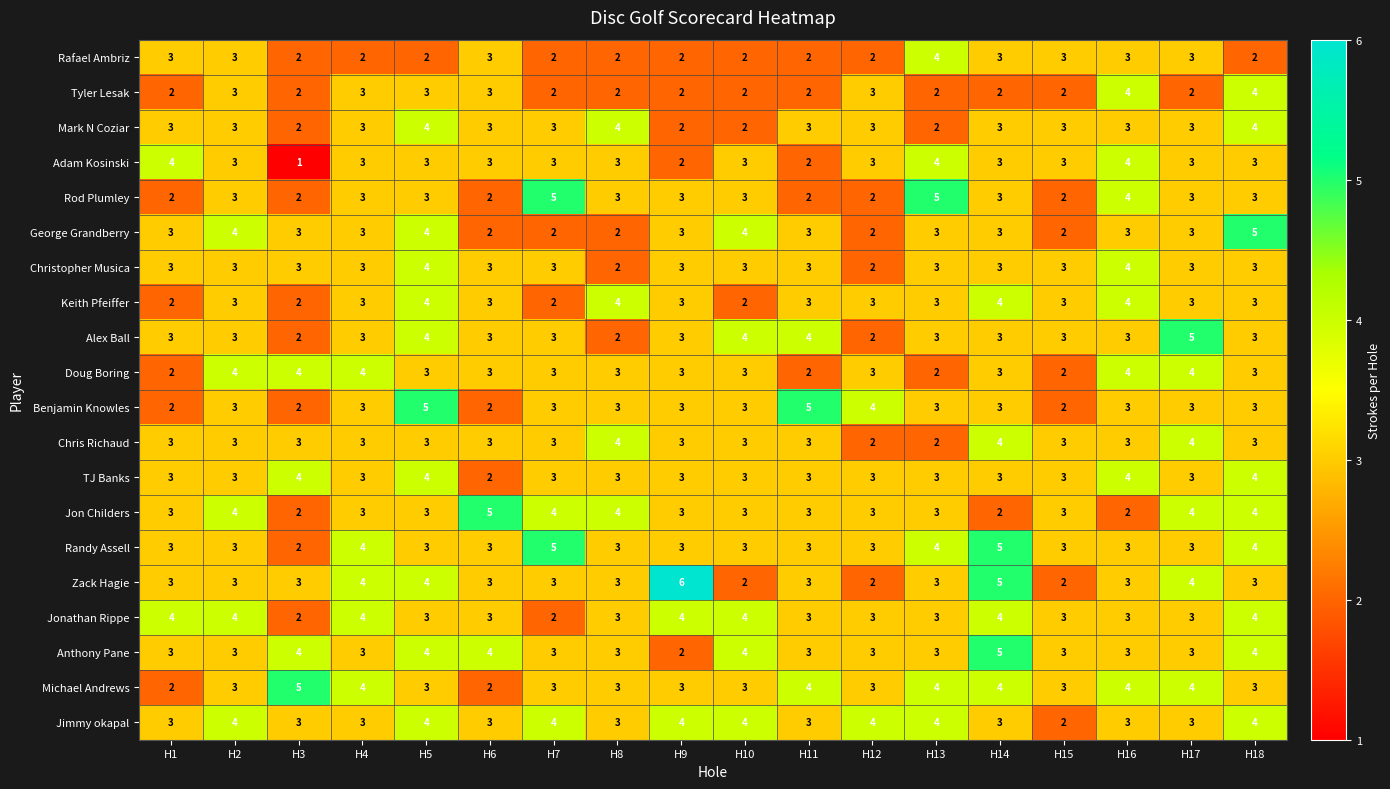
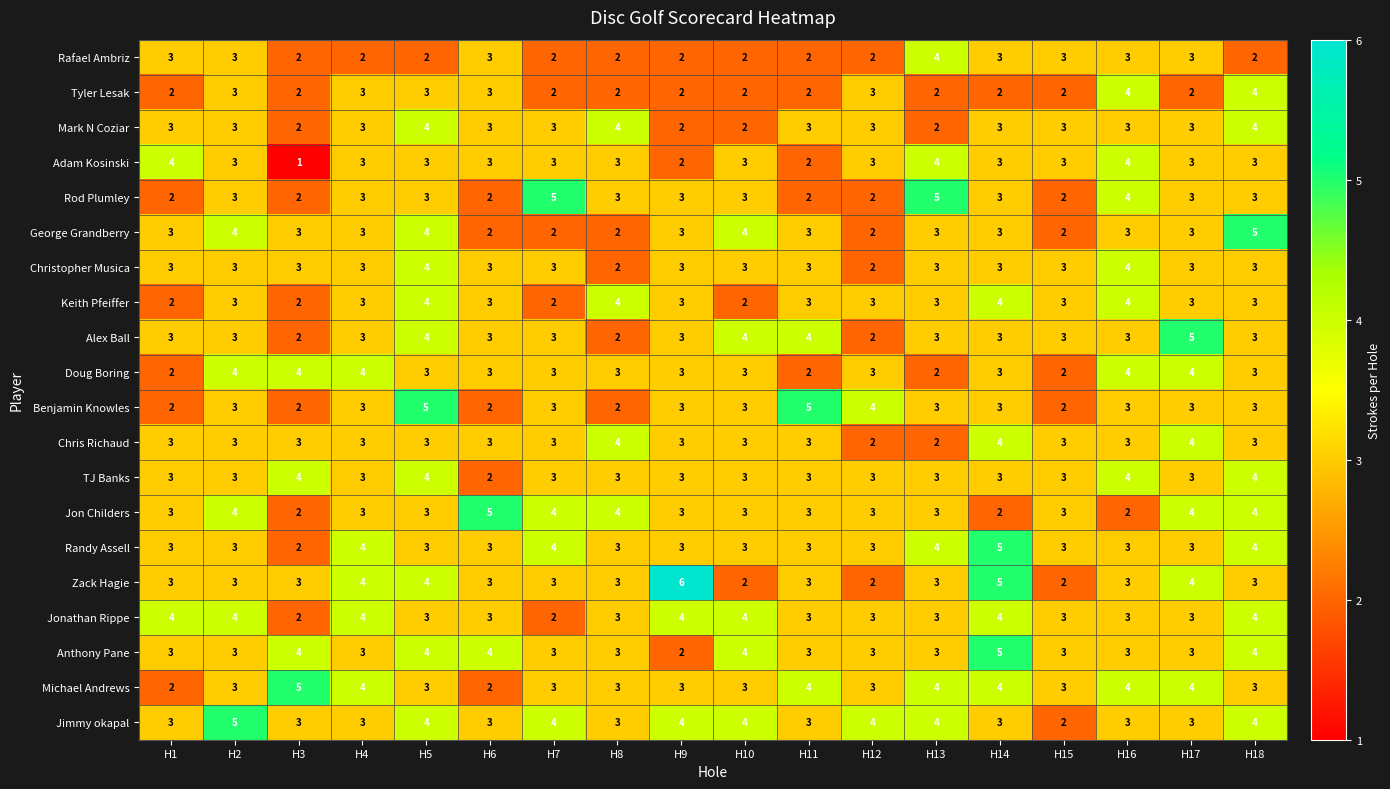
  {
    "Benjamin Knowles": {
      "H1": 2,
      "H2": 3,
      "H3": 2,
      "H4": 3,
      "H5": 5,
      "H6": 2,
      "H7": 3,
-     "H8": 3,
+     "H8": 2,
      "H9": 3,
      "H10": 3,
      "H11": 5,
      "H12": 4,
      "H13": 3,
      "H14": 3,
      "H15": 2,
      "H16": 3,
      "H17": 3,
      "H18": 3
    },
    "Randy Assell": {
      "H1": 3,
      "H2": 3,
      "H3": 2,
      "H4": 4,
      "H5": 3,
      "H6": 3,
-     "H7": 5,
+     "H7": 4,
      "H8": 3,
      "H9": 3,
      "H10": 3,
      "H11": 3,
      "H12": 3,
      "H13": 4,
      "H14": 5,
      "H15": 3,
      "H16": 3,
      "H17": 3,
      "H18": 4
    },
    "Jimmy okapal": {
      "H1": 3,
-     "H2": 4,
+     "H2": 5,
      "H3": 3,
      "H4": 3,
      "H5": 4,
      "H6": 3,
      "H7": 4,
      "H8": 3,
      "H9": 4,
      "H10": 4,
      "H11": 3,
      "H12": 4,
      "H13": 4,
      "H14": 3,
      "H15": 2,
      "H16": 3,
      "H17": 3,
      "H18": 4
    }
  }
